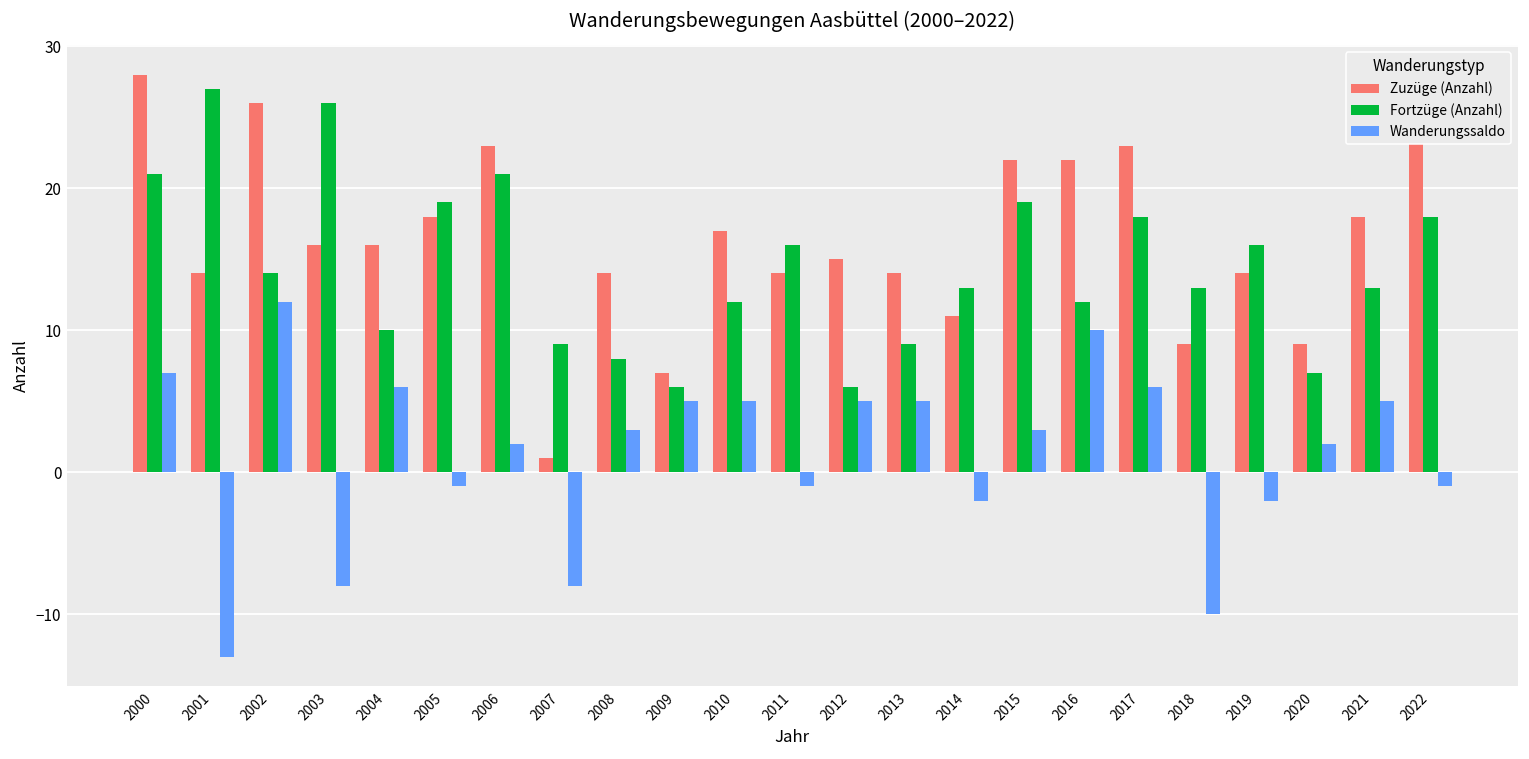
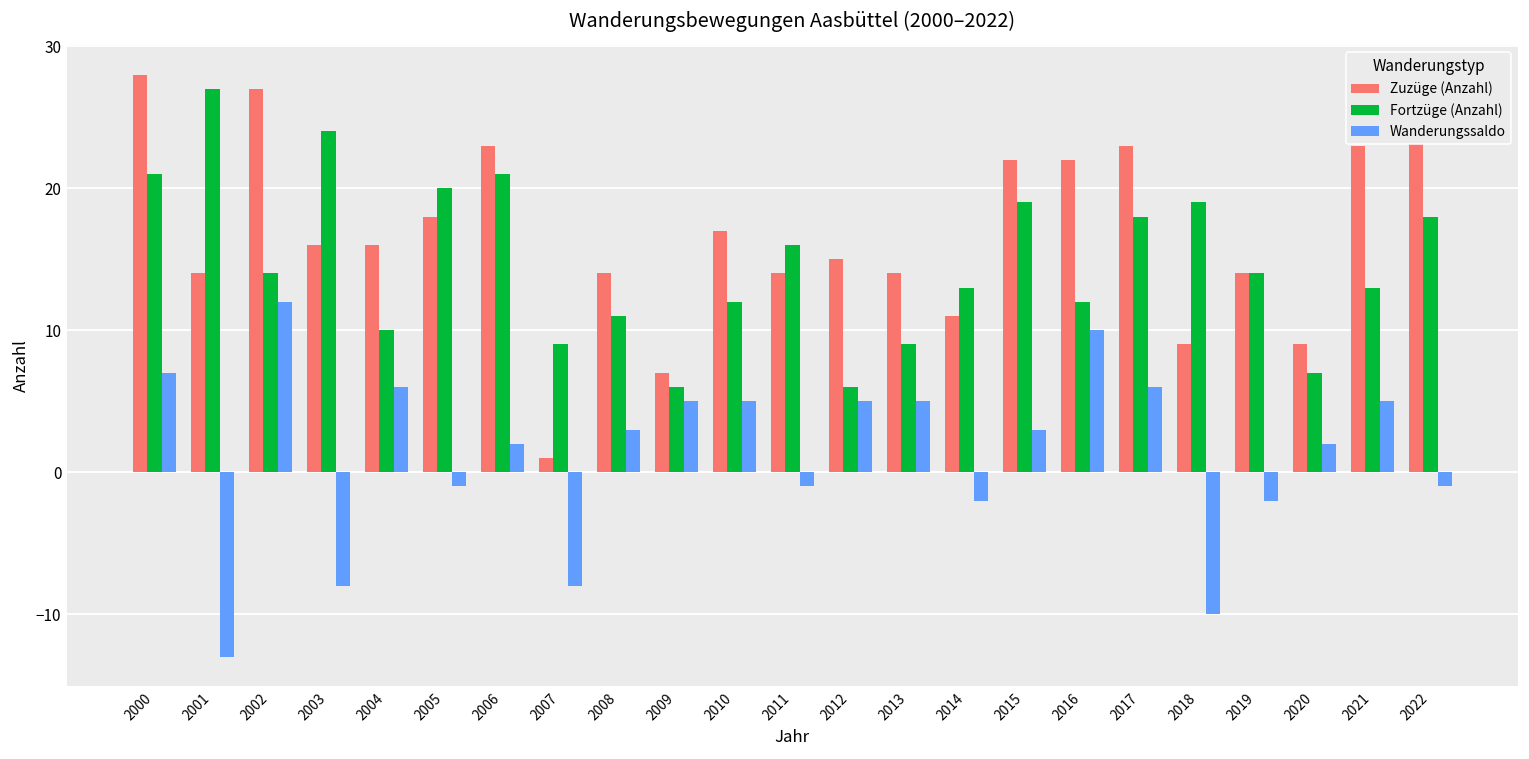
  {
    "Zuzüge (Anzahl)": {
      "2000": 28,
      "2001": 14,
-     "2002": 26,
+     "2002": 27,
      "2003": 16,
      "2004": 16,
      "2005": 18,
      "2006": 23,
      "2007": 1,
      "2008": 14,
      "2009": 7,
      "2010": 17,
      "2011": 14,
      "2012": 15,
      "2013": 14,
      "2014": 11,
      "2015": 22,
      "2016": 22,
      "2017": 23,
      "2018": 9,
      "2019": 14,
      "2020": 9,
-     "2021": 18
+     "2021": 23
    },
    "Fortzüge (Anzahl)": {
      "2000": 21,
      "2001": 27,
      "2002": 14,
-     "2003": 26,
+     "2003": 24,
      "2004": 10,
-     "2005": 19,
+     "2005": 20,
      "2006": 21,
      "2007": 9,
-     "2008": 8,
+     "2008": 11,
      "2009": 6,
      "2010": 12,
      "2011": 16,
      "2012": 6,
      "2013": 9,
      "2014": 13,
      "2015": 19,
      "2016": 12,
      "2017": 18,
-     "2018": 13,
-     "2019": 16,
+     "2018": 19,
+     "2019": 14,
      "2020": 7,
      "2021": 13,
      "2022": 18
    },
    "Wanderungssaldo": {
      "2000": 7,
      "2001": -13,
      "2002": 12,
      "2003": -8,
      "2004": 6,
      "2005": -1,
      "2006": 2,
      "2007": -8,
      "2008": 3,
      "2009": 5,
      "2010": 5,
      "2011": -1,
      "2012": 5,
      "2013": 5,
      "2014": -2,
      "2015": 3,
      "2016": 10,
      "2017": 6,
      "2018": -10,
      "2019": -2,
      "2020": 2,
      "2021": 5,
      "2022": -1
    }
  }
